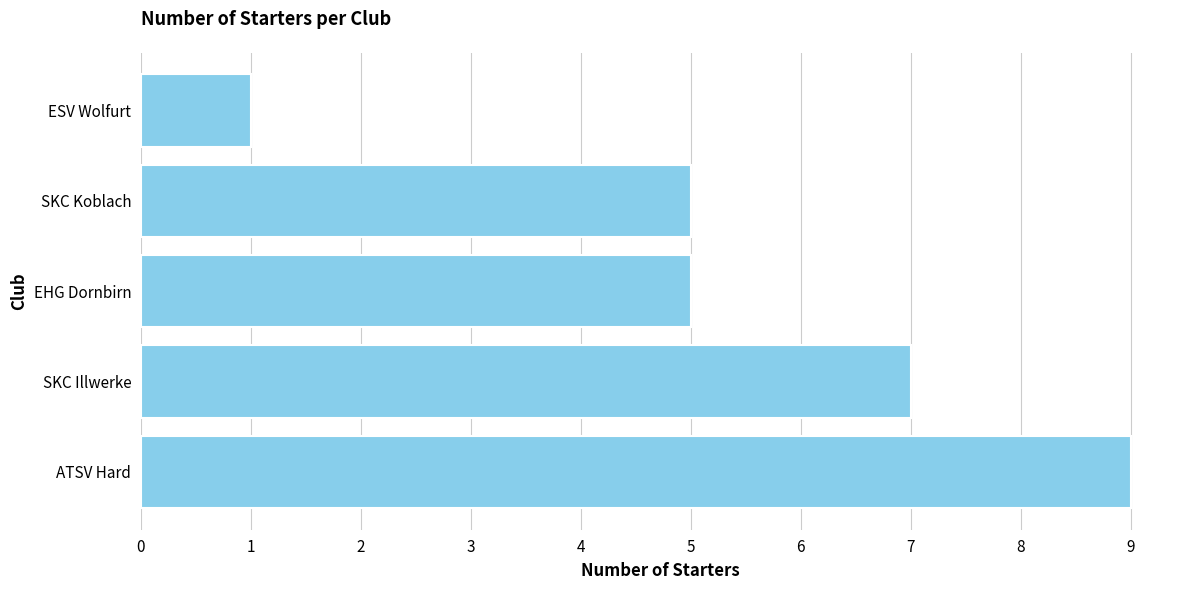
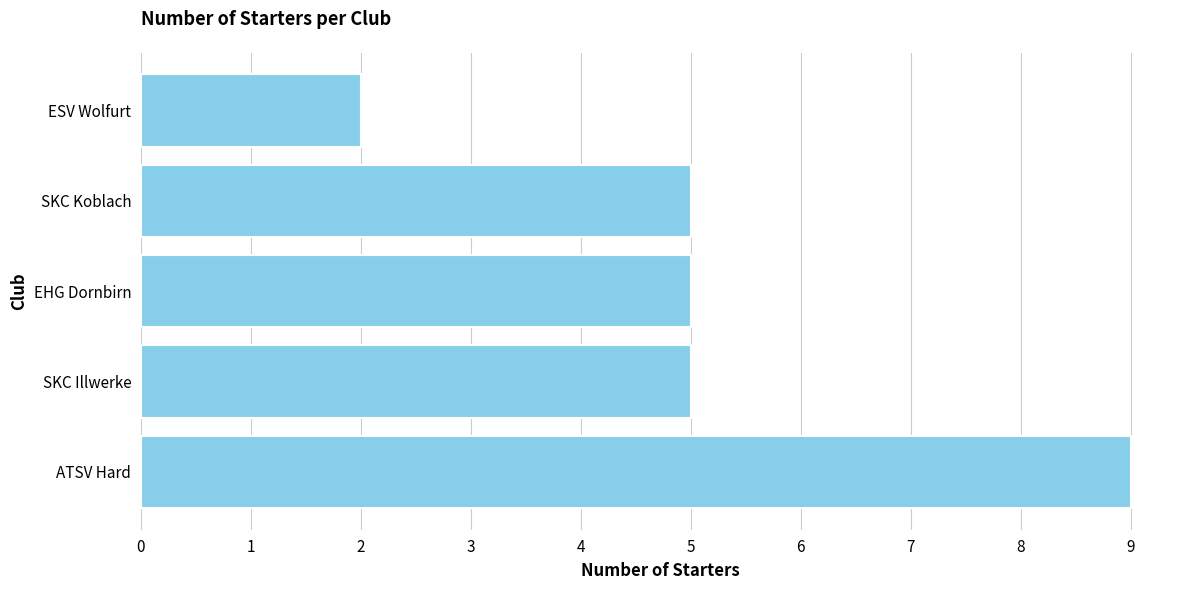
  {
-   "ESV Wolfurt": 1,
+   "ESV Wolfurt": 2,
    "SKC Koblach": 5,
    "EHG Dornbirn": 5,
-   "SKC Illwerke": 7,
+   "SKC Illwerke": 5,
    "ATSV Hard": 9
  }
